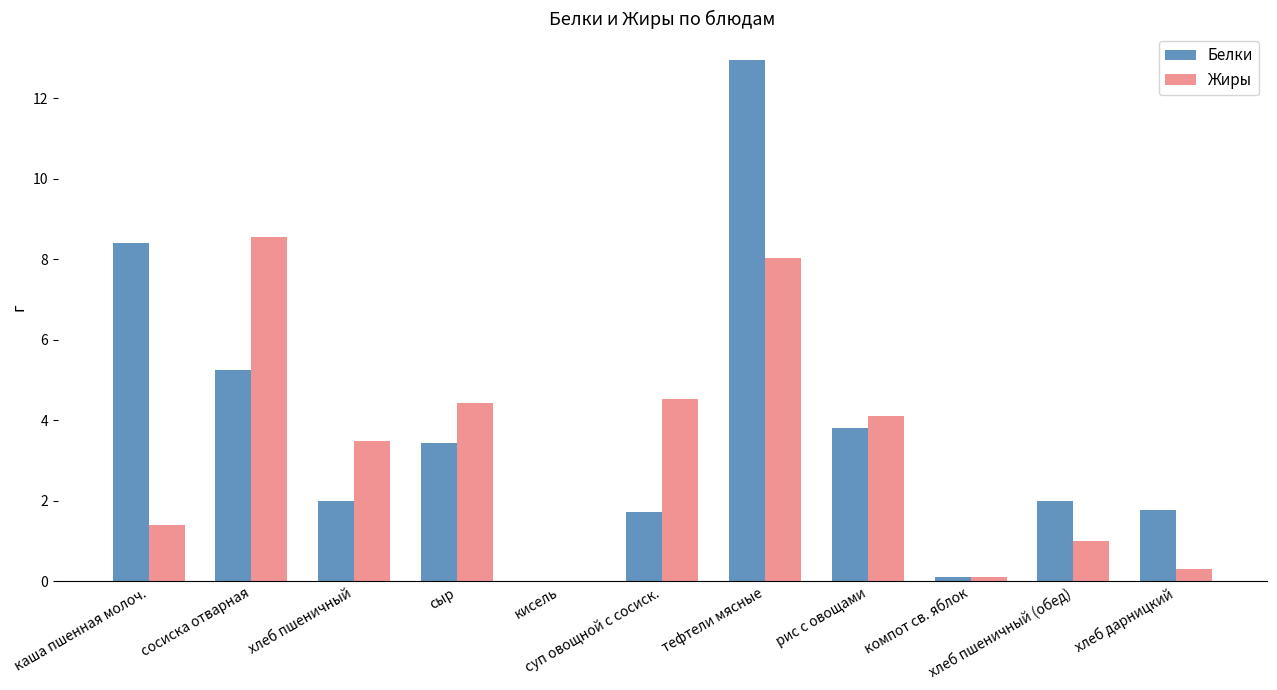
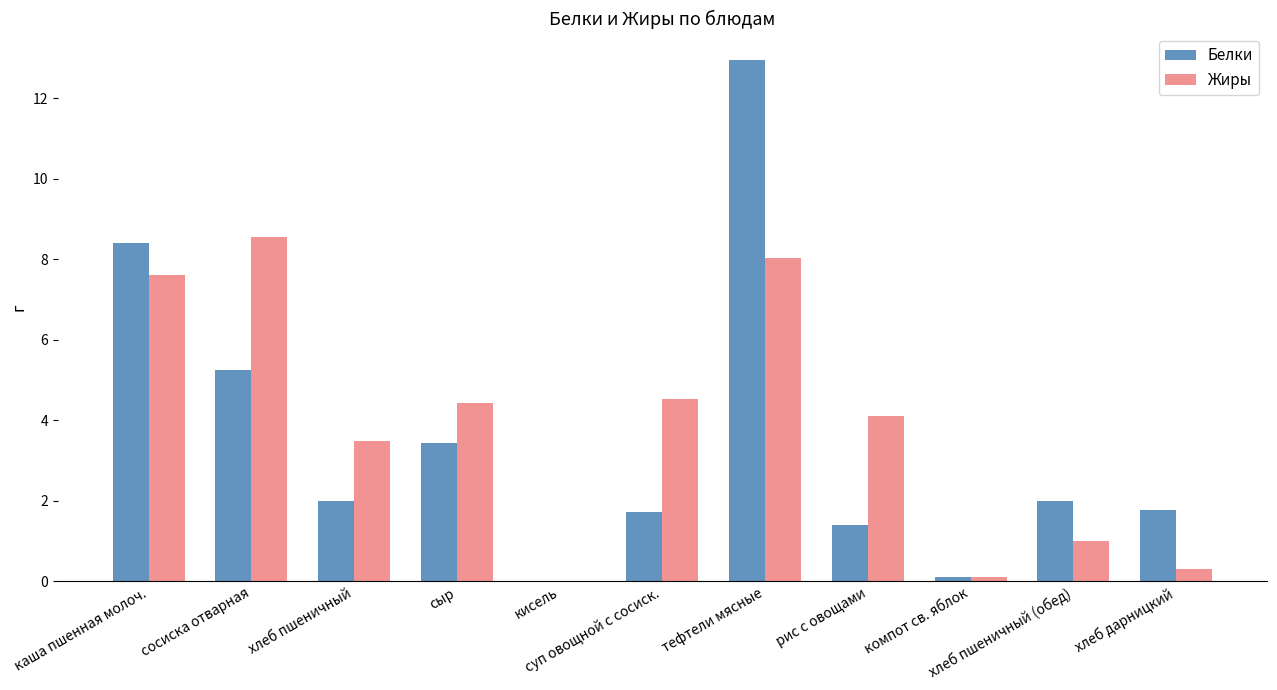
  {
    "Белки": {
      "каша пшенная молоч.": 8.4,
      "сосиска отварная": 5.3,
      "хлеб пшеничный": 2.0,
      "сыр": 3.5,
      "кисель": 0.0,
      "суп овощной с сосиск.": 1.7,
      "тефтели мясные": 13.0,
-     "рис с овощами": 3.8,
+     "рис с овощами": 1.4,
      "компот св. яблок": 0.1,
      "хлеб пшеничный (обед)": 2.0,
      "хлеб дарницкий": 1.8
    },
    "Жиры": {
-     "каша пшенная молоч.": 1.4,
+     "каша пшенная молоч.": 7.6,
      "сосиска отварная": 8.6,
      "хлеб пшеничный": 3.5,
      "сыр": 4.4,
      "кисель": 0.0,
      "суп овощной с сосиск.": 4.5,
      "тефтели мясные": 8.0,
      "рис с овощами": 4.1,
      "компот св. яблок": 0.1,
      "хлеб пшеничный (обед)": 1.0,
      "хлеб дарницкий": 0.3
    }
  }
